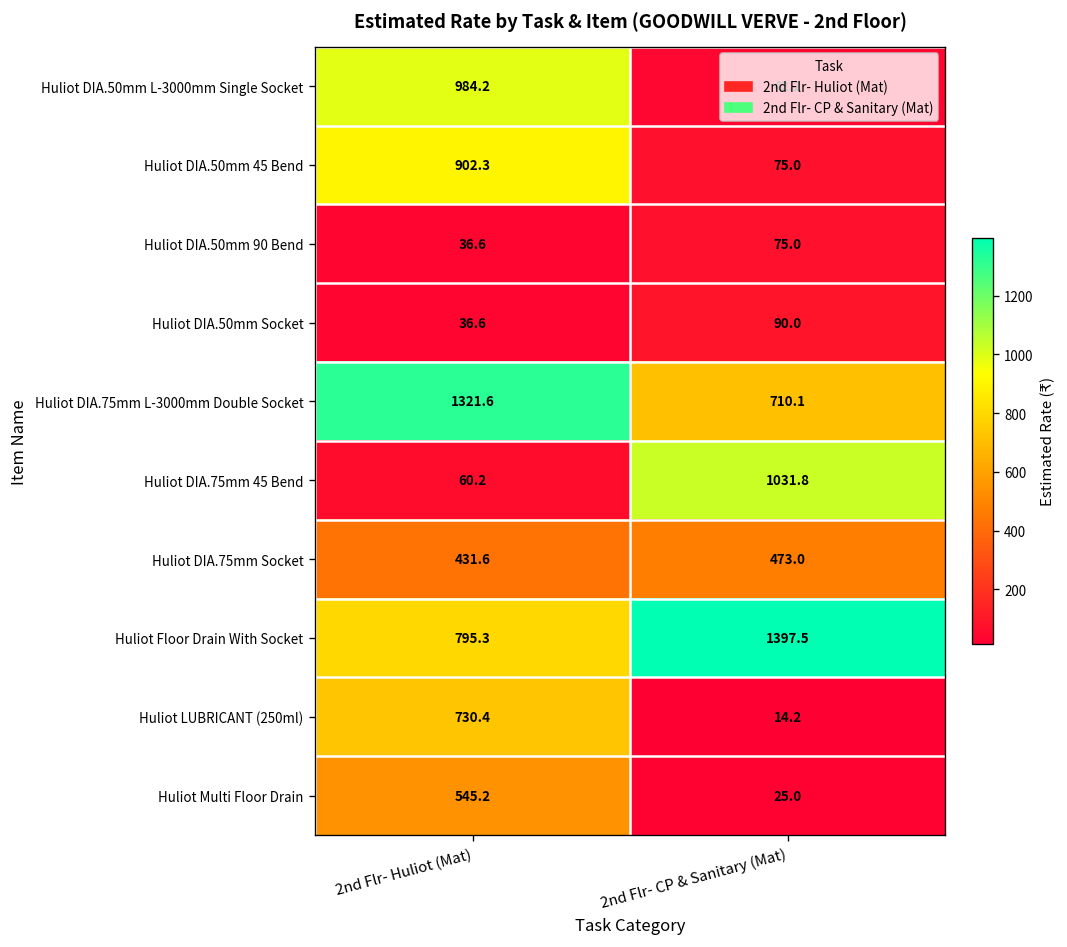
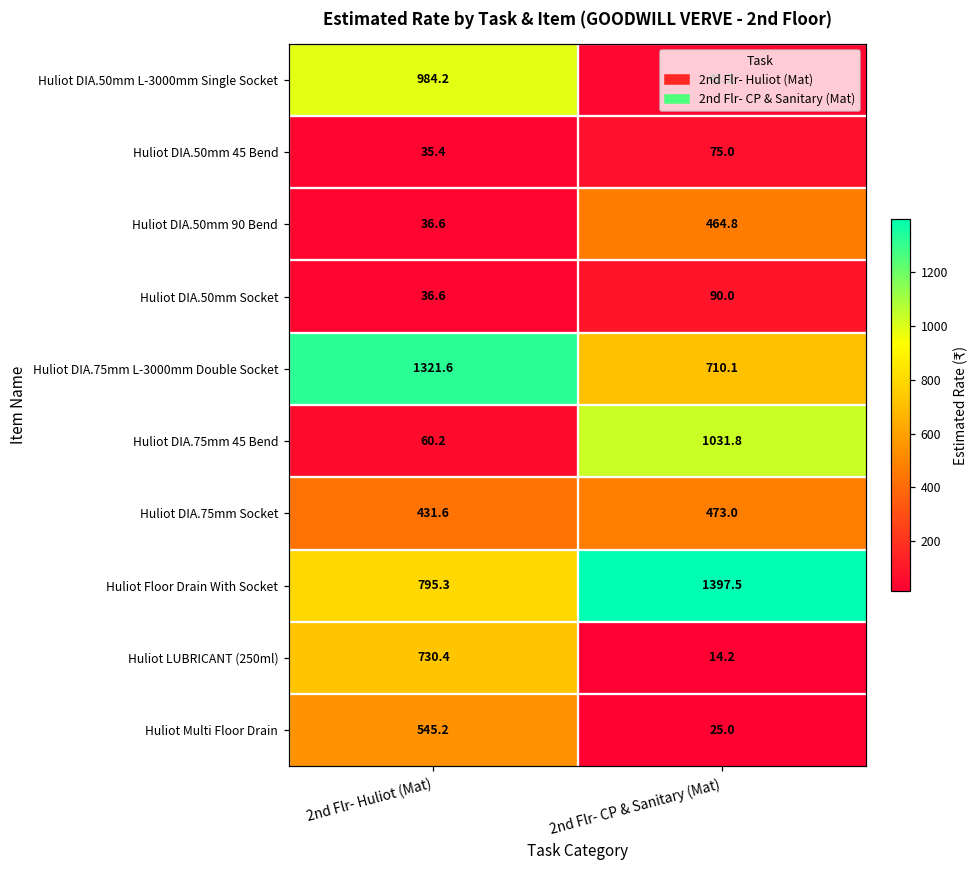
  {
    "Huliot DIA.50mm L-3000mm Single Socket": {
      "2nd Flr- Huliot (Mat)": 984.2
    },
    "Huliot DIA.50mm 45 Bend": {
-     "2nd Flr- Huliot (Mat)": 902.3,
+     "2nd Flr- Huliot (Mat)": 35.4,
      "2nd Flr- CP & Sanitary (Mat)": 75.0
    },
    "Huliot DIA.50mm 90 Bend": {
      "2nd Flr- Huliot (Mat)": 36.6,
-     "2nd Flr- CP & Sanitary (Mat)": 75.0
+     "2nd Flr- CP & Sanitary (Mat)": 464.8
    },
    "Huliot DIA.50mm Socket": {
      "2nd Flr- Huliot (Mat)": 36.6,
      "2nd Flr- CP & Sanitary (Mat)": 90.0
    },
    "Huliot DIA.75mm L-3000mm Double Socket": {
      "2nd Flr- Huliot (Mat)": 1321.6,
      "2nd Flr- CP & Sanitary (Mat)": 710.1
    },
    "Huliot DIA.75mm 45 Bend": {
      "2nd Flr- Huliot (Mat)": 60.2,
      "2nd Flr- CP & Sanitary (Mat)": 1031.8
    },
    "Huliot DIA.75mm Socket": {
      "2nd Flr- Huliot (Mat)": 431.6,
      "2nd Flr- CP & Sanitary (Mat)": 473.0
    },
    "Huliot Floor Drain With Socket": {
      "2nd Flr- Huliot (Mat)": 795.3,
      "2nd Flr- CP & Sanitary (Mat)": 1397.5
    },
    "Huliot LUBRICANT (250ml)": {
      "2nd Flr- Huliot (Mat)": 730.4,
      "2nd Flr- CP & Sanitary (Mat)": 14.2
    },
    "Huliot Multi Floor Drain": {
      "2nd Flr- Huliot (Mat)": 545.2,
      "2nd Flr- CP & Sanitary (Mat)": 25.0
    }
  }
